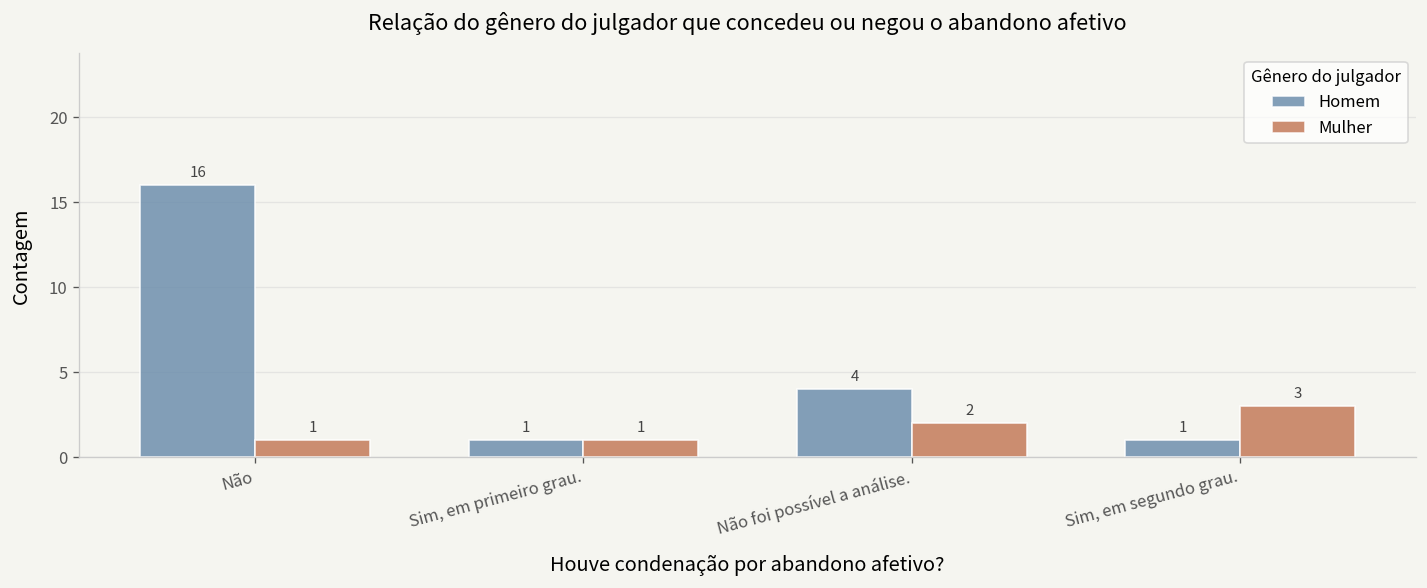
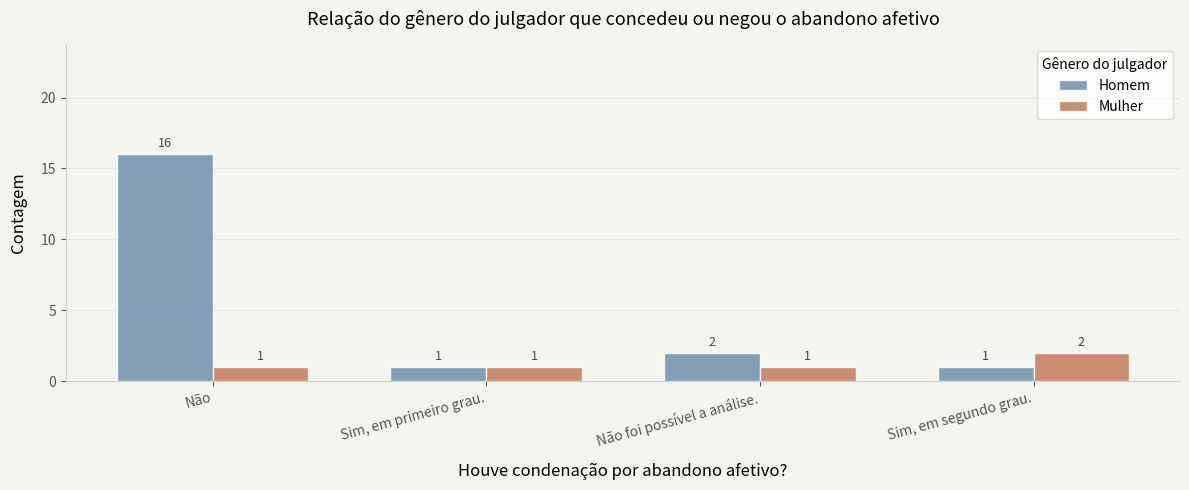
  {
    "Homem": {
      "Não": 16,
      "Sim, em primeiro grau.": 1,
-     "Não foi possível a análise.": 4,
+     "Não foi possível a análise.": 2,
      "Sim, em segundo grau.": 1
    },
    "Mulher": {
      "Não": 1,
      "Sim, em primeiro grau.": 1,
-     "Não foi possível a análise.": 2,
-     "Sim, em segundo grau.": 3
+     "Não foi possível a análise.": 1,
+     "Sim, em segundo grau.": 2
    }
  }
